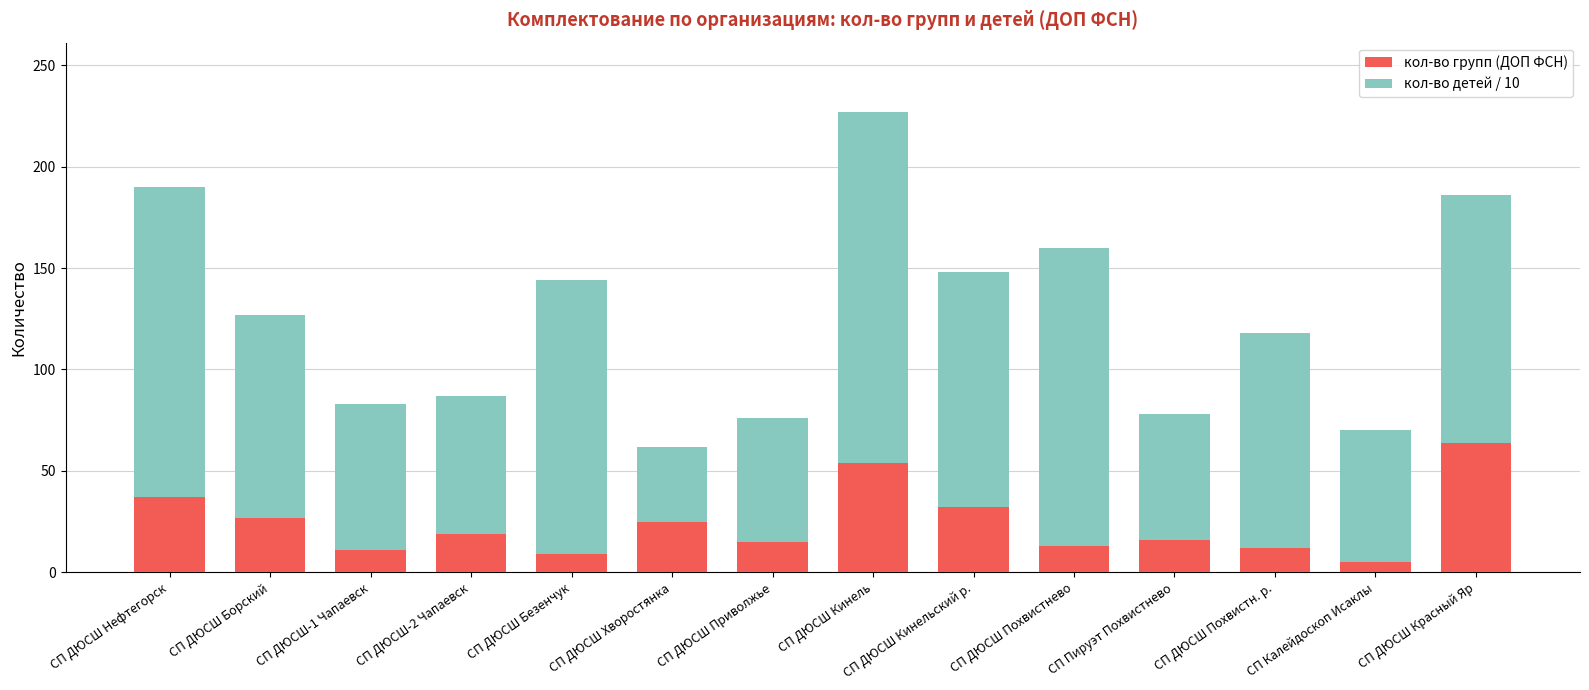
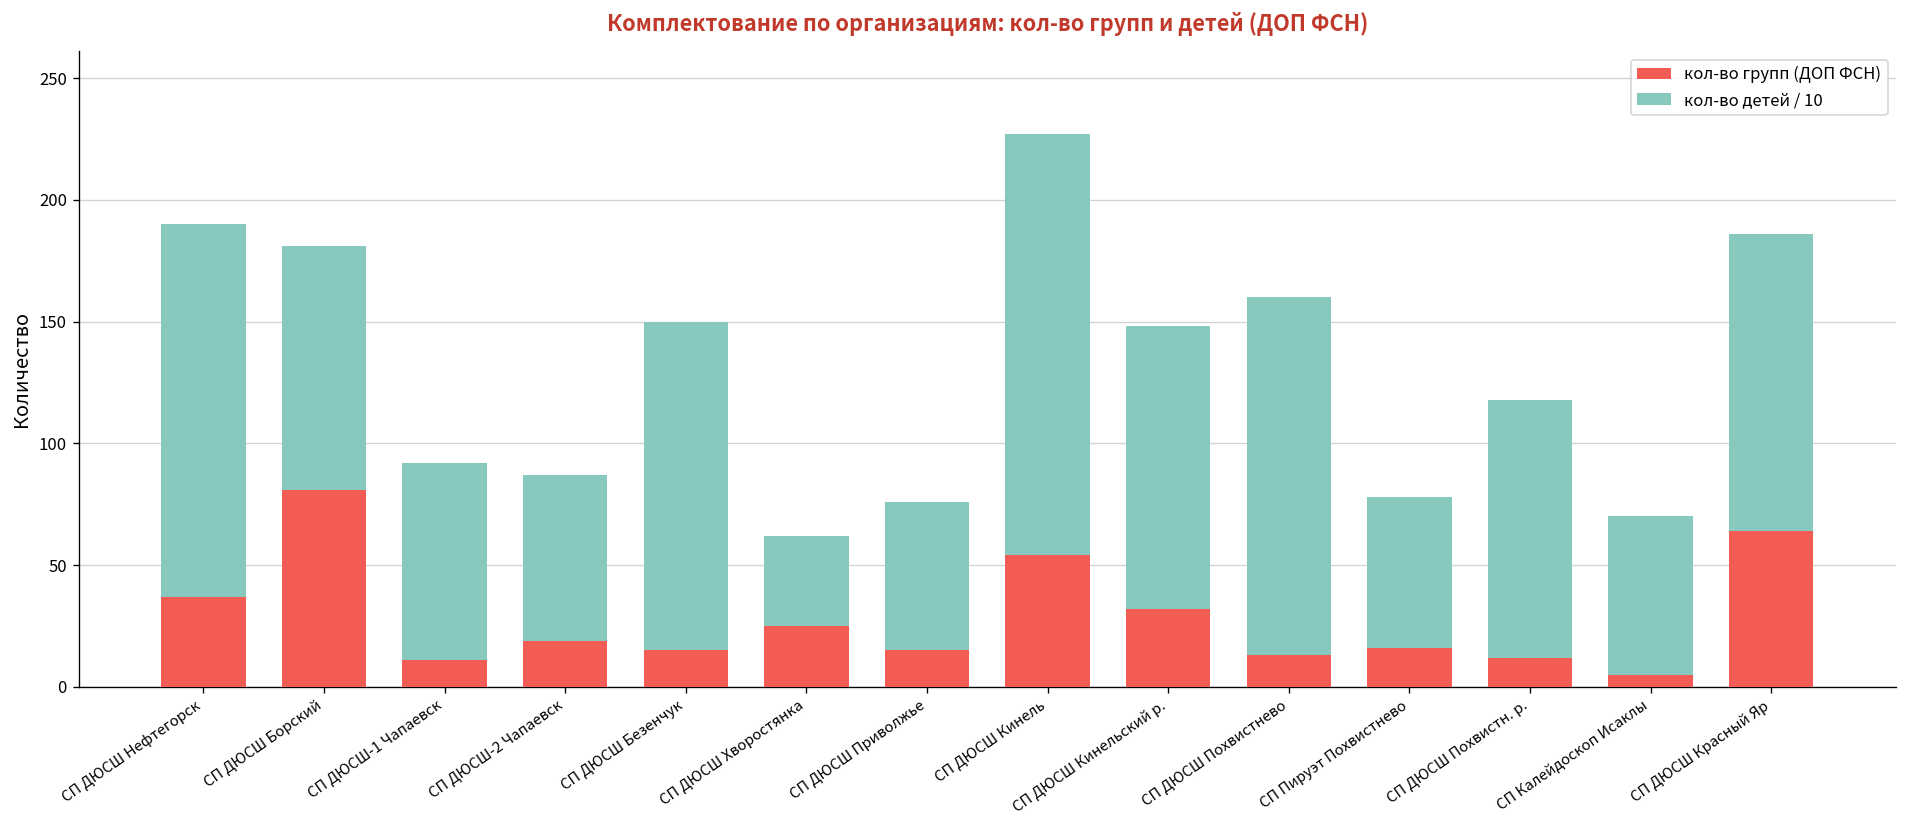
  {
    "кол-во групп (ДОП ФСН)": {
      "СП ДЮСШ Нефтегорск": 37,
-     "СП ДЮСШ Борский": 27,
+     "СП ДЮСШ Борский": 81,
      "СП ДЮСШ-1 Чапаевск": 11,
      "СП ДЮСШ-2 Чапаевск": 19,
-     "СП ДЮСШ Безенчук": 9,
+     "СП ДЮСШ Безенчук": 15,
      "СП ДЮСШ Хворостянка": 25,
      "СП ДЮСШ Приволжье": 15,
      "СП ДЮСШ Кинель": 54,
      "СП ДЮСШ Кинельский р.": 32,
      "СП ДЮСШ Похвистнево": 13,
      "СП Пируэт Похвистнево": 16,
      "СП ДЮСШ Похвистн. р.": 12,
      "СП Калейдоскоп Исаклы": 5,
      "СП ДЮСШ Красный Яр": 64
    },
    "кол-во детей / 10": {
      "СП ДЮСШ Нефтегорск": 153,
      "СП ДЮСШ Борский": 100,
-     "СП ДЮСШ-1 Чапаевск": 72,
+     "СП ДЮСШ-1 Чапаевск": 81,
      "СП ДЮСШ-2 Чапаевск": 68,
      "СП ДЮСШ Безенчук": 135,
      "СП ДЮСШ Хворостянка": 37,
      "СП ДЮСШ Приволжье": 61,
      "СП ДЮСШ Кинель": 173,
      "СП ДЮСШ Кинельский р.": 116,
      "СП ДЮСШ Похвистнево": 147,
      "СП Пируэт Похвистнево": 62,
      "СП ДЮСШ Похвистн. р.": 106,
      "СП Калейдоскоп Исаклы": 65,
      "СП ДЮСШ Красный Яр": 122
    }
  }
